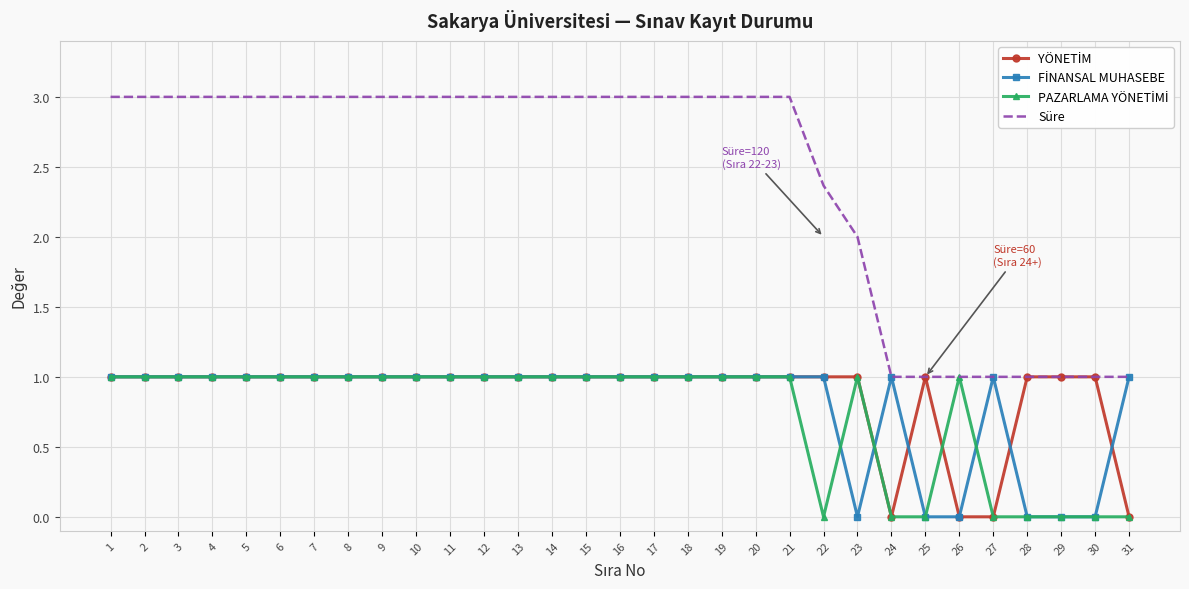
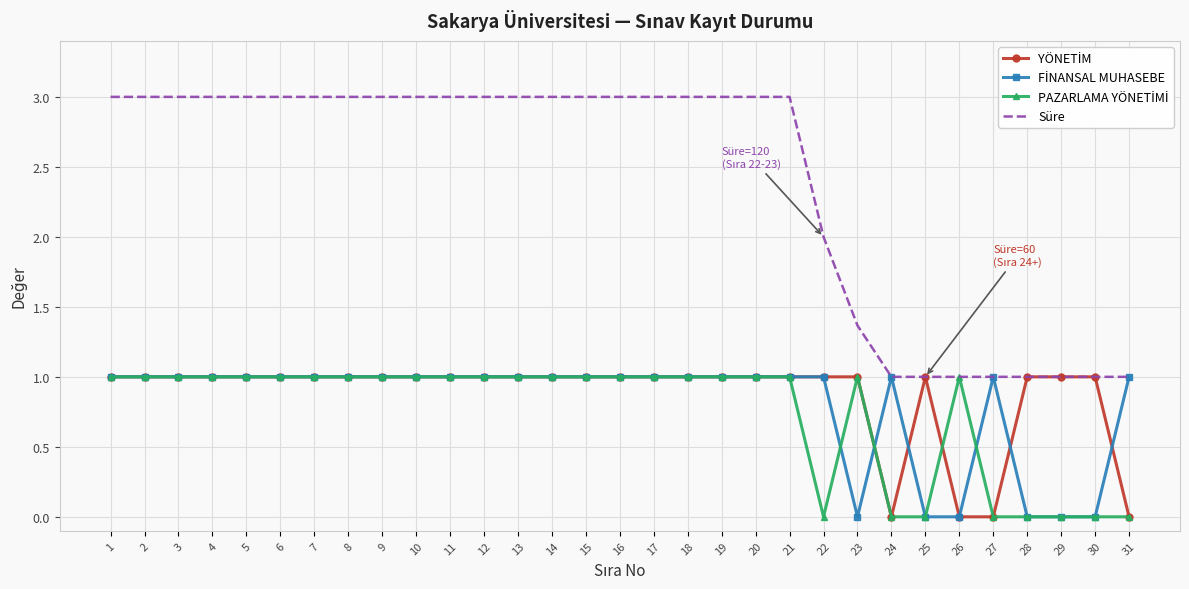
  {
    "FİNANSAL MUHASEBE": {
      "23": 0.00
    },
    "PAZARLAMA YÖNETİMİ": {
      "22": 0.00
    },
    "Süre": {
      "1": 3.00,
      "2": 3.00,
      "3": 3.00,
      "4": 3.00,
      "5": 3.00,
      "6": 3.00,
      "7": 3.00,
      "8": 3.00,
      "9": 3.00,
      "10": 3.00,
      "11": 3.00,
      "12": 3.00,
      "13": 3.00,
      "14": 3.00,
      "15": 3.00,
      "16": 3.00,
      "17": 3.00,
      "18": 3.00,
      "19": 3.00,
      "20": 3.00,
      "21": 3.00,
-     "22": 2.37,
-     "23": 2.00
+     "22": 2.00,
+     "23": 1.37
    }
  }
